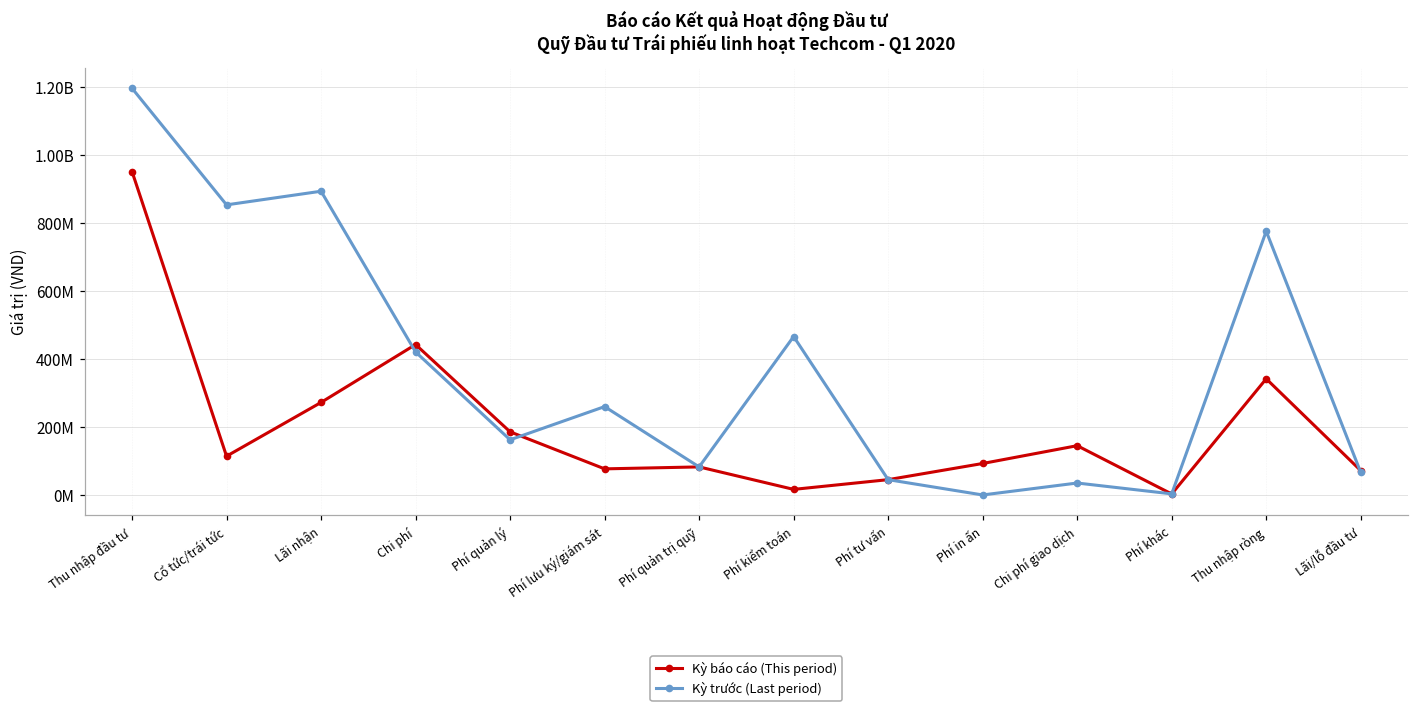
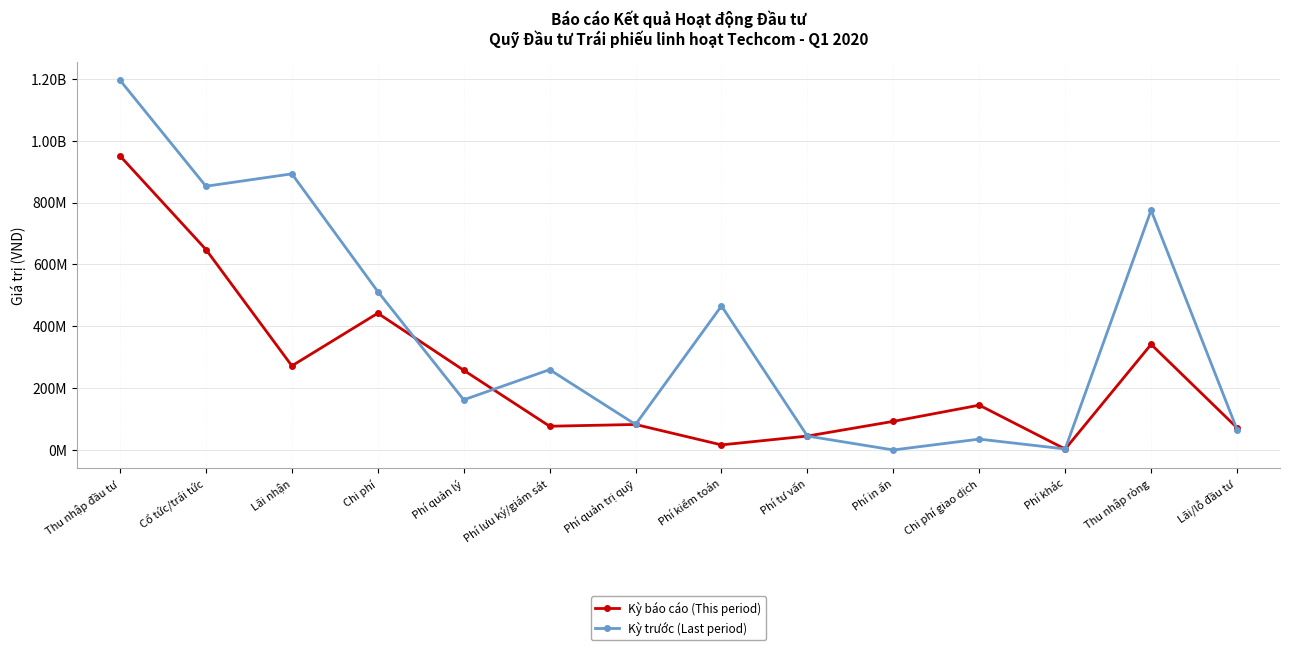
  {
    "Kỳ báo cáo (This period)": {
      "Thu nhập đầu tư": 950000000,
-     "Cổ tức/trái tức": 110000000,
+     "Cổ tức/trái tức": 650000000,
      "Lãi nhận": 270000000,
      "Chi phí": 440000000,
-     "Phí quản lý": 190000000,
+     "Phí quản lý": 260000000,
      "Phí lưu ký/giám sát": 80000000,
      "Phí kiểm toán": 20000000,
      "Phí in ấn": 90000000,
      "Chi phí giao dịch": 140000000,
      "Thu nhập ròng": 340000000
    },
    "Kỳ trước (Last period)": {
      "Thu nhập đầu tư": 1200000000,
      "Cổ tức/trái tức": 850000000,
      "Lãi nhận": 890000000,
-     "Chi phí": 420000000,
+     "Chi phí": 510000000,
      "Phí quản lý": 160000000,
      "Phí lưu ký/giám sát": 260000000,
      "Phí kiểm toán": 470000000,
      "Phí in ấn": 0,
      "Chi phí giao dịch": 40000000,
      "Thu nhập ròng": 780000000
    }
  }
